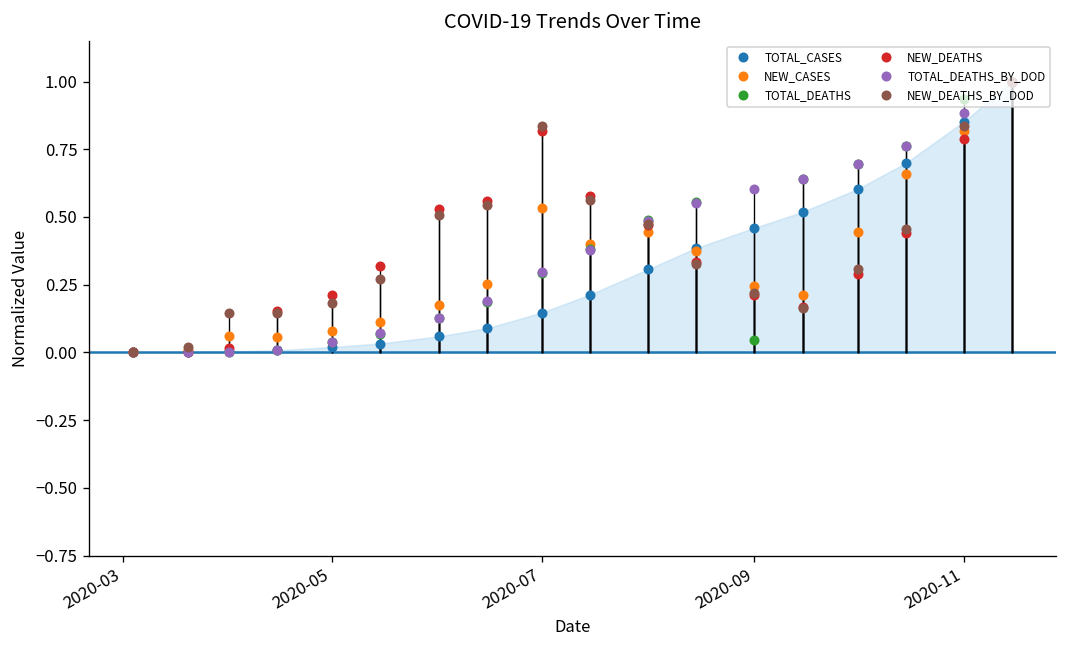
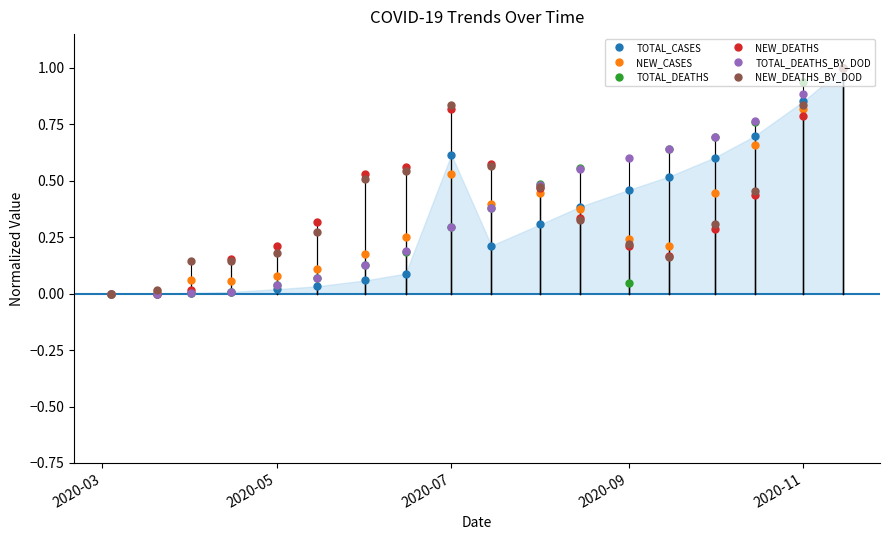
  {
    "TOTAL_CASES": {
-     "2020-07": 0.15
+     "2020-07": 0.62
    }
  }
